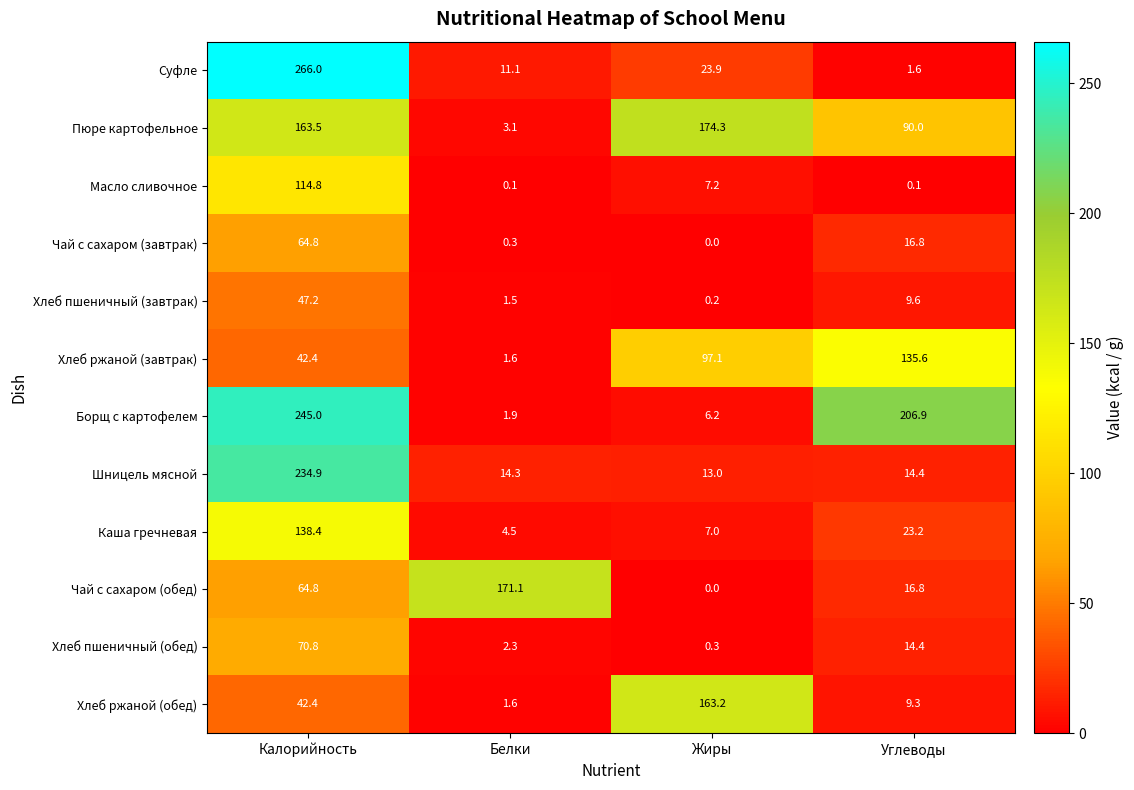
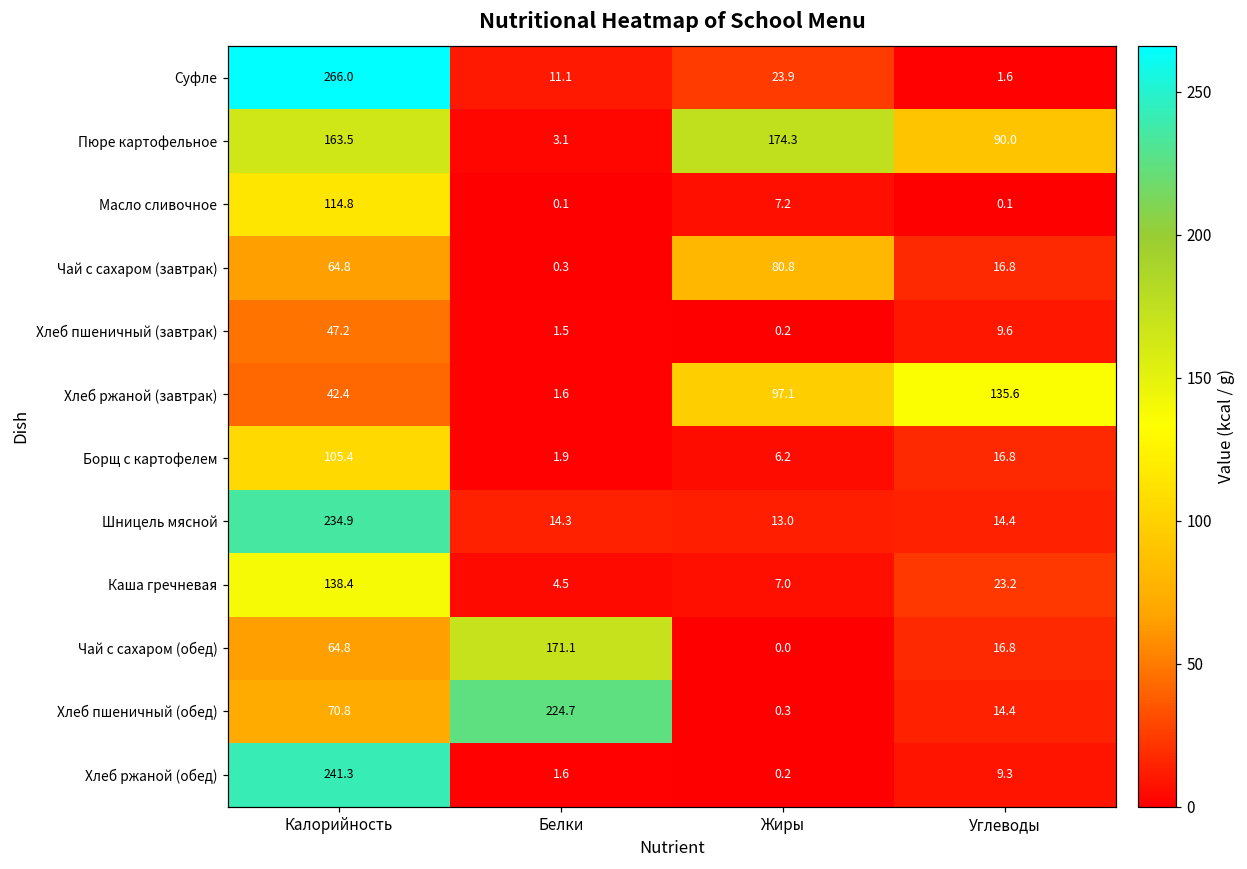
  {
    "Суфле": {
      "Калорийность": 266.0,
      "Белки": 11.1,
      "Жиры": 23.9,
      "Углеводы": 1.6
    },
    "Пюре картофельное": {
      "Калорийность": 163.5,
      "Белки": 3.1,
      "Жиры": 174.3,
      "Углеводы": 90.0
    },
    "Масло сливочное": {
      "Калорийность": 114.8,
      "Белки": 0.1,
      "Жиры": 7.2,
      "Углеводы": 0.1
    },
    "Чай с сахаром (завтрак)": {
      "Калорийность": 64.8,
      "Белки": 0.3,
-     "Жиры": 0.0,
+     "Жиры": 80.8,
      "Углеводы": 16.8
    },
    "Хлеб пшеничный (завтрак)": {
      "Калорийность": 47.2,
      "Белки": 1.5,
      "Жиры": 0.2,
      "Углеводы": 9.6
    },
    "Хлеб ржаной (завтрак)": {
      "Калорийность": 42.4,
      "Белки": 1.6,
      "Жиры": 97.1,
      "Углеводы": 135.6
    },
    "Борщ с картофелем": {
-     "Калорийность": 245.0,
+     "Калорийность": 105.4,
      "Белки": 1.9,
      "Жиры": 6.2,
-     "Углеводы": 206.9
+     "Углеводы": 16.8
    },
    "Шницель мясной": {
      "Калорийность": 234.9,
      "Белки": 14.3,
      "Жиры": 13.0,
      "Углеводы": 14.4
    },
    "Каша гречневая": {
      "Калорийность": 138.4,
      "Белки": 4.5,
      "Жиры": 7.0,
      "Углеводы": 23.2
    },
    "Чай с сахаром (обед)": {
      "Калорийность": 64.8,
      "Белки": 171.1,
      "Жиры": 0.0,
      "Углеводы": 16.8
    },
    "Хлеб пшеничный (обед)": {
      "Калорийность": 70.8,
-     "Белки": 2.3,
+     "Белки": 224.7,
      "Жиры": 0.3,
      "Углеводы": 14.4
    },
    "Хлеб ржаной (обед)": {
-     "Калорийность": 42.4,
+     "Калорийность": 241.3,
      "Белки": 1.6,
-     "Жиры": 163.2,
+     "Жиры": 0.2,
      "Углеводы": 9.3
    }
  }
